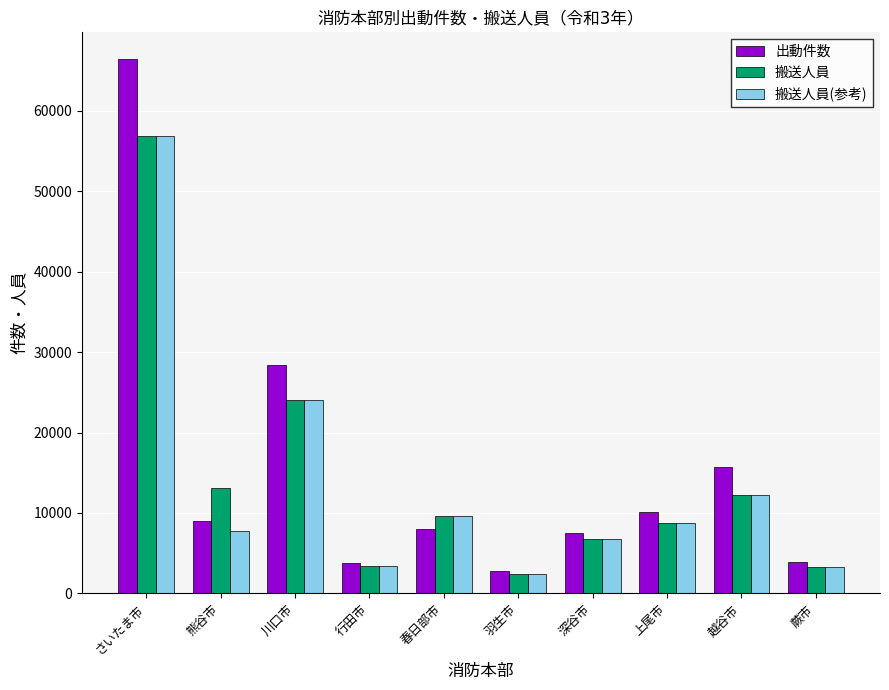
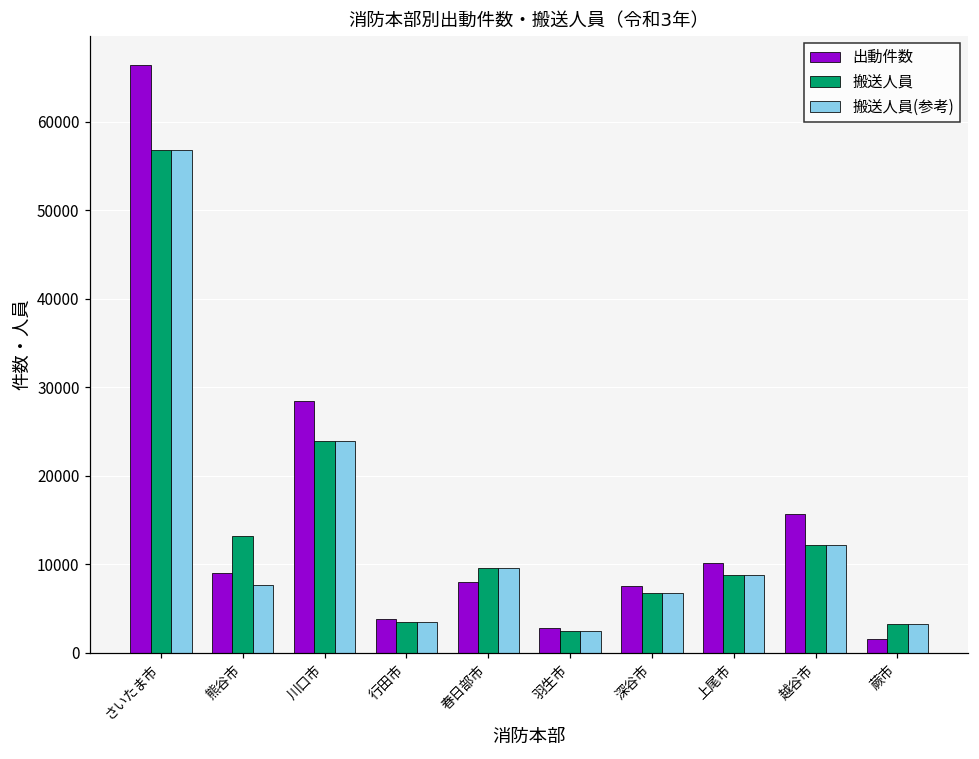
  {
    "出動件数": {
      "さいたま市": 66000,
      "熊谷市": 9000,
      "川口市": 28000,
      "行田市": 4000,
      "春日部市": 8000,
      "羽生市": 3000,
      "深谷市": 8000,
      "上尾市": 10000,
      "越谷市": 16000,
-     "蕨市": 4000
+     "蕨市": 2000
    },
    "搬送人員": {
      "さいたま市": 57000,
      "熊谷市": 13000,
      "川口市": 24000,
      "行田市": 3000,
      "春日部市": 10000,
      "羽生市": 2000,
      "深谷市": 7000,
      "上尾市": 9000,
      "越谷市": 12000,
      "蕨市": 3000
    },
    "搬送人員(参考)": {
      "さいたま市": 57000,
      "熊谷市": 8000,
      "川口市": 24000,
      "行田市": 3000,
      "春日部市": 10000,
      "羽生市": 2000,
      "深谷市": 7000,
      "上尾市": 9000,
      "越谷市": 12000,
      "蕨市": 3000
    }
  }
